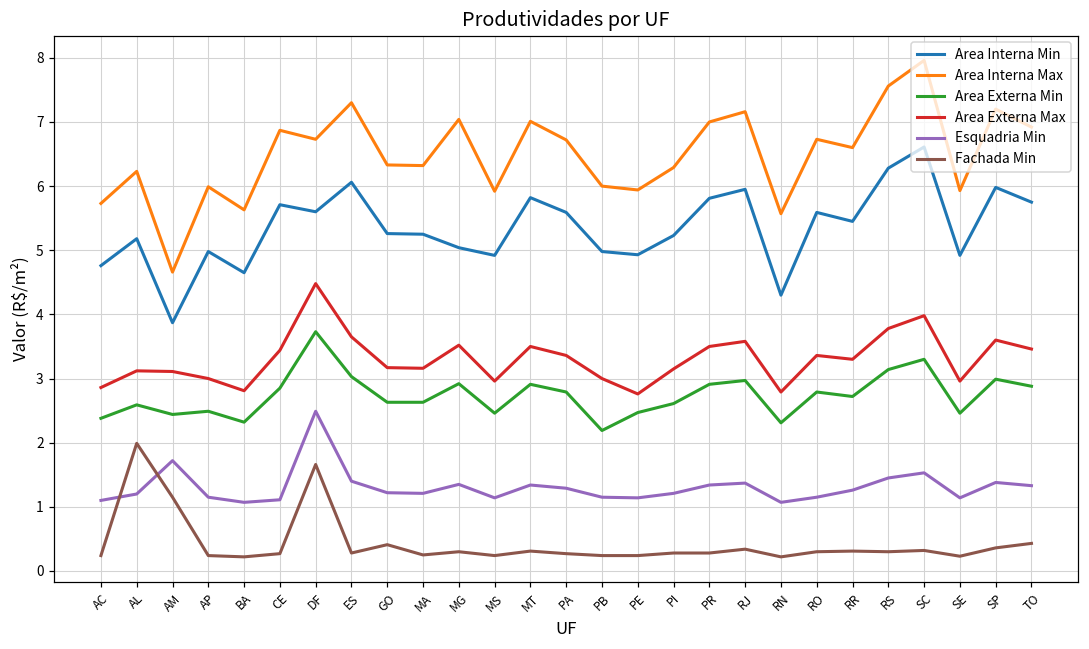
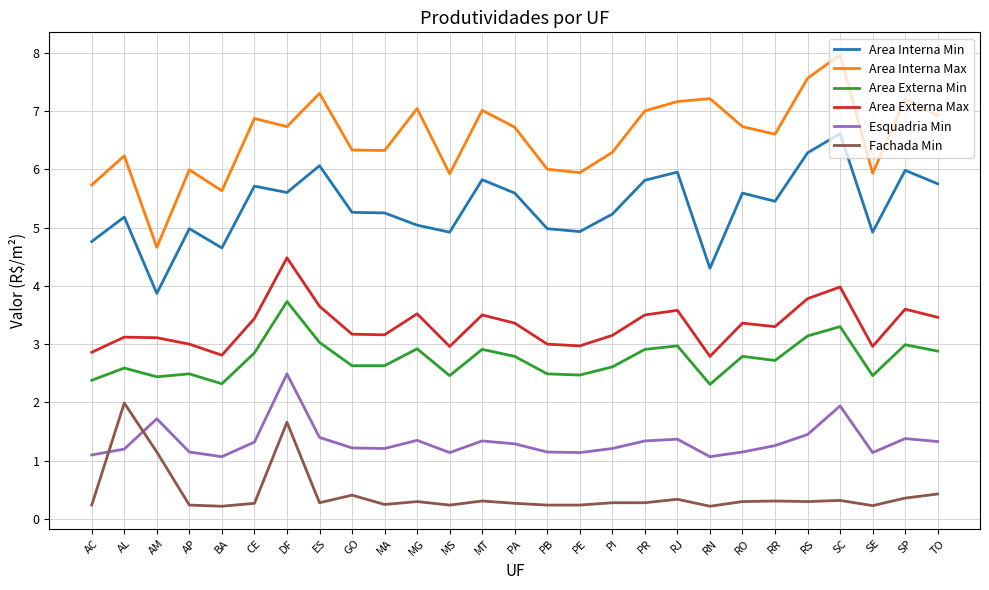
  {
    "Area Interna Min": {
      "AC": 4.8,
      "AL": 5.2,
      "AM": 3.9,
      "AP": 5.0,
      "BA": 4.7,
      "CE": 5.7,
      "DF": 5.6,
      "ES": 6.1,
      "GO": 5.3,
      "MA": 5.3,
      "MG": 5.0,
      "MS": 4.9,
      "MT": 5.8,
      "PA": 5.6,
      "PB": 5.0,
      "PE": 4.9,
      "PI": 5.2,
      "PR": 5.8,
      "RJ": 6.0,
      "RN": 4.3,
      "RO": 5.6,
      "RR": 5.5,
      "RS": 6.3,
      "SE": 4.9,
      "SP": 6.0,
      "TO": 5.8
    },
    "Area Interna Max": {
      "AC": 5.7,
      "AL": 6.2,
      "AM": 4.7,
      "AP": 6.0,
      "BA": 5.6,
      "CE": 6.9,
      "DF": 6.7,
      "ES": 7.3,
      "GO": 6.3,
      "MA": 6.3,
      "MG": 7.0,
      "MS": 5.9,
      "MT": 7.0,
      "PA": 6.7,
      "PB": 6.0,
      "PE": 5.9,
      "PI": 6.3,
      "PR": 7.0,
      "RJ": 7.2,
-     "RN": 5.6,
+     "RN": 7.2,
      "RO": 6.7,
      "RR": 6.6,
      "RS": 7.6,
      "SE": 5.9
    },
    "Area Externa Min": {
      "AC": 2.4,
      "AL": 2.6,
      "AM": 2.4,
      "AP": 2.5,
      "BA": 2.3,
      "CE": 2.9,
      "DF": 3.7,
      "ES": 3.0,
      "GO": 2.6,
      "MA": 2.6,
      "MG": 2.9,
      "MS": 2.5,
      "MT": 2.9,
      "PA": 2.8,
-     "PB": 2.2,
+     "PB": 2.5,
      "PE": 2.5,
      "PI": 2.6,
      "PR": 2.9,
      "RJ": 3.0,
      "RN": 2.3,
      "RO": 2.8,
      "RR": 2.7,
      "RS": 3.1,
      "SC": 3.3,
      "SE": 2.5,
      "SP": 3.0,
      "TO": 2.9
    },
    "Area Externa Max": {
      "AC": 2.9,
      "AL": 3.1,
      "AM": 3.1,
      "AP": 3.0,
      "BA": 2.8,
      "CE": 3.4,
      "DF": 4.5,
      "ES": 3.7,
      "GO": 3.2,
      "MA": 3.2,
      "MG": 3.5,
      "MS": 3.0,
      "MT": 3.5,
      "PA": 3.4,
      "PB": 3.0,
-     "PE": 2.8,
+     "PE": 3.0,
      "PI": 3.2,
      "PR": 3.5,
      "RJ": 3.6,
      "RN": 2.8,
      "RO": 3.4,
      "RR": 3.3,
      "RS": 3.8,
      "SC": 4.0,
      "SE": 3.0,
      "SP": 3.6,
      "TO": 3.5
    },
    "Esquadria Min": {
      "AC": 1.1,
      "AL": 1.2,
      "AM": 1.7,
      "AP": 1.2,
      "BA": 1.1,
-     "CE": 1.1,
+     "CE": 1.3,
      "DF": 2.5,
      "ES": 1.4,
      "GO": 1.2,
      "MA": 1.2,
      "MG": 1.4,
      "MS": 1.1,
      "MT": 1.3,
      "PA": 1.3,
      "PB": 1.2,
      "PE": 1.1,
      "PI": 1.2,
      "PR": 1.3,
      "RJ": 1.4,
      "RN": 1.1,
      "RO": 1.2,
      "RR": 1.3,
      "RS": 1.5,
-     "SC": 1.5,
+     "SC": 1.9,
      "SE": 1.1,
      "SP": 1.4,
      "TO": 1.3
    },
    "Fachada Min": {
      "AC": 0.2,
      "AL": 2.0,
      "AM": 1.2,
      "AP": 0.2,
      "BA": 0.2,
      "CE": 0.3,
      "DF": 1.7,
      "ES": 0.3,
      "GO": 0.4,
      "MA": 0.3,
      "MG": 0.3,
      "MS": 0.2,
      "MT": 0.3,
      "PA": 0.3,
      "PB": 0.2,
      "PE": 0.2,
      "PI": 0.3,
      "PR": 0.3,
      "RJ": 0.3,
      "RN": 0.2,
      "RO": 0.3,
      "RR": 0.3,
      "RS": 0.3,
      "SC": 0.3,
      "SE": 0.2,
      "SP": 0.4,
      "TO": 0.4
    }
  }
